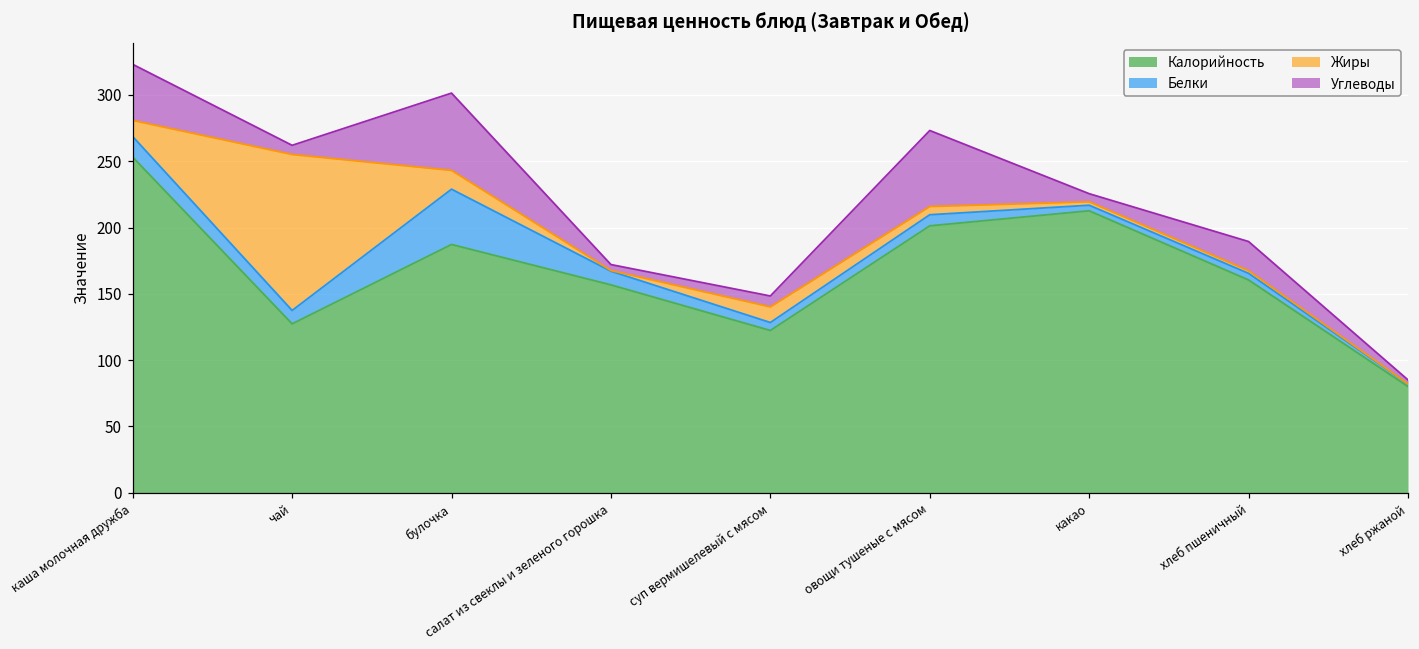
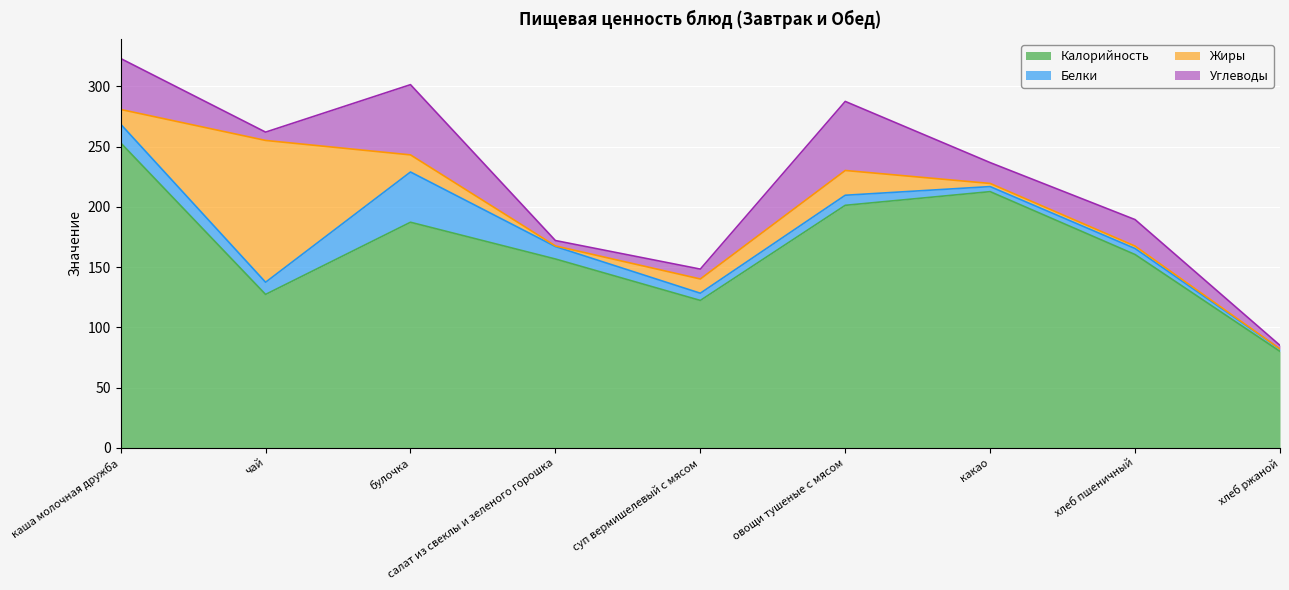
  {
    "Калорийность": {
      "каша молочная дружба": 253,
      "чай": 127,
      "булочка": 187,
      "салат из свеклы и зеленого горошка": 157,
      "суп вермишелевый с мясом": 122,
      "овощи тушеные с мясом": 201,
      "какао": 213,
      "хлеб пшеничный": 160
    },
    "Белки": {
      "каша молочная дружба": 16,
      "чай": 10,
      "булочка": 42,
      "суп вермишелевый с мясом": 6,
      "овощи тушеные с мясом": 8,
      "какао": 4
    },
    "Жиры": {
      "каша молочная дружба": 12,
      "чай": 118,
      "булочка": 14,
      "суп вермишелевый с мясом": 12,
-     "овощи тушеные с мясом": 6,
+     "овощи тушеные с мясом": 21,
      "какао": 3
    },
    "Углеводы": {
      "каша молочная дружба": 42,
      "чай": 7,
      "булочка": 58,
      "салат из свеклы и зеленого горошка": 4,
      "суп вермишелевый с мясом": 8,
      "овощи тушеные с мясом": 57,
-     "какао": 6,
+     "какао": 17,
      "хлеб пшеничный": 22,
      "хлеб ржаной": 3
    }
  }
